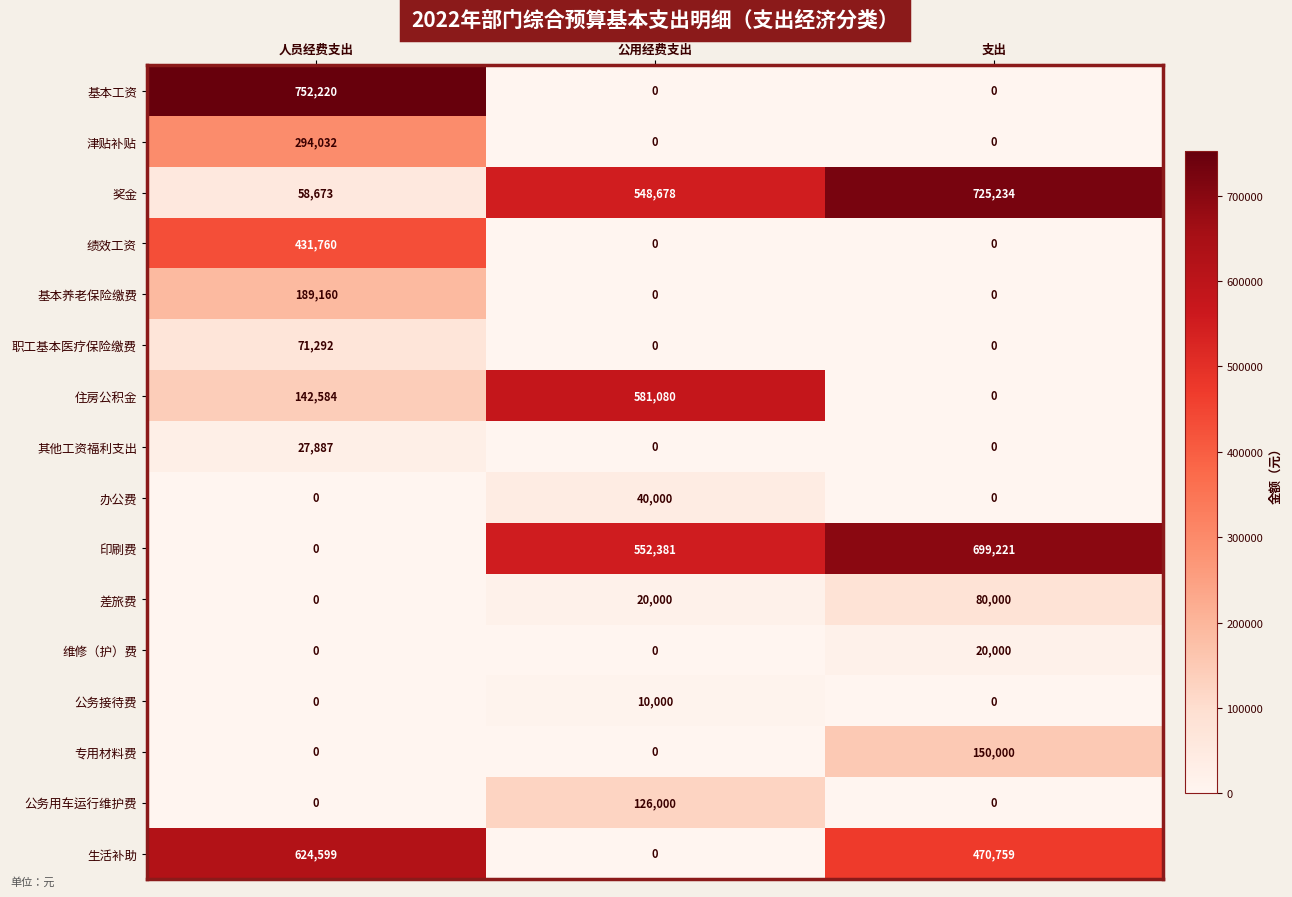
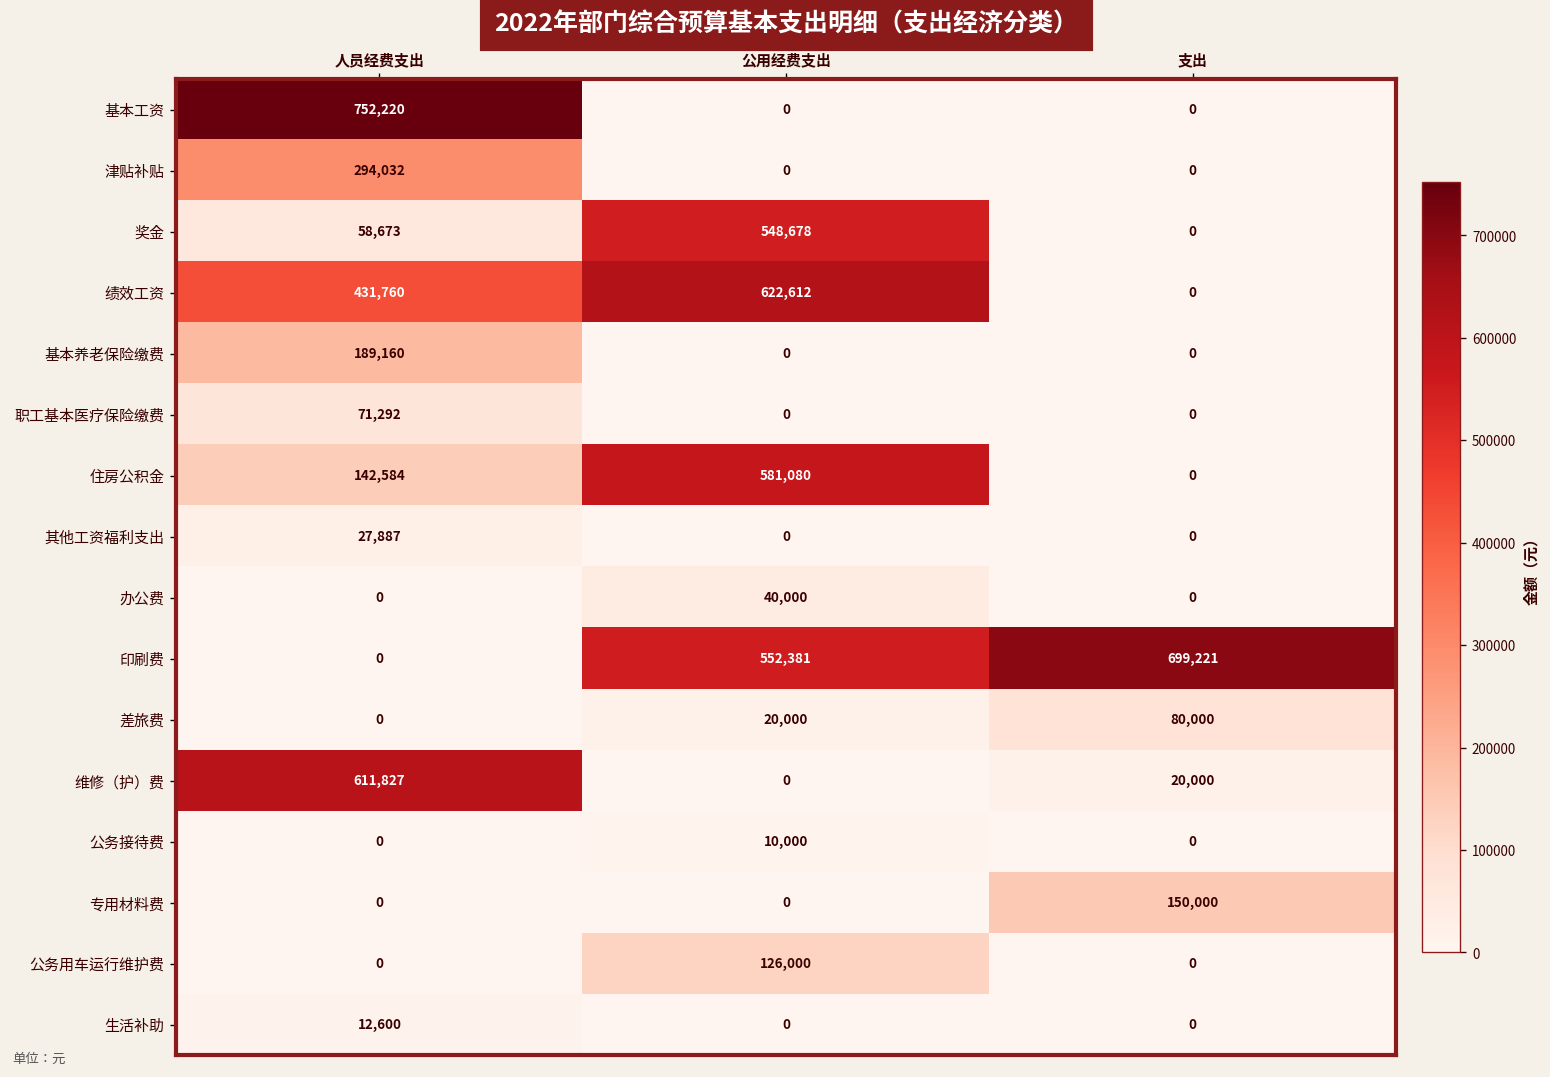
  {
    "基本工资": {
      "人员经费支出": "752,220",
      "公用经费支出": "0",
      "支出": "0"
    },
    "津贴补贴": {
      "人员经费支出": "294,032",
      "公用经费支出": "0",
      "支出": "0"
    },
    "奖金": {
      "人员经费支出": "58,673",
      "公用经费支出": "548,678",
-     "支出": "725,234"
+     "支出": "0"
    },
    "绩效工资": {
      "人员经费支出": "431,760",
-     "公用经费支出": "0",
+     "公用经费支出": "622,612",
      "支出": "0"
    },
    "基本养老保险缴费": {
      "人员经费支出": "189,160",
      "公用经费支出": "0",
      "支出": "0"
    },
    "职工基本医疗保险缴费": {
      "人员经费支出": "71,292",
      "公用经费支出": "0",
      "支出": "0"
    },
    "住房公积金": {
      "人员经费支出": "142,584",
      "公用经费支出": "581,080",
      "支出": "0"
    },
    "其他工资福利支出": {
      "人员经费支出": "27,887",
      "公用经费支出": "0",
      "支出": "0"
    },
    "办公费": {
      "人员经费支出": "0",
      "公用经费支出": "40,000",
      "支出": "0"
    },
    "印刷费": {
      "人员经费支出": "0",
      "公用经费支出": "552,381",
      "支出": "699,221"
    },
    "差旅费": {
      "人员经费支出": "0",
      "公用经费支出": "20,000",
      "支出": "80,000"
    },
    "维修（护）费": {
-     "人员经费支出": "0",
+     "人员经费支出": "611,827",
      "公用经费支出": "0",
      "支出": "20,000"
    },
    "公务接待费": {
      "人员经费支出": "0",
      "公用经费支出": "10,000",
      "支出": "0"
    },
    "专用材料费": {
      "人员经费支出": "0",
      "公用经费支出": "0",
      "支出": "150,000"
    },
    "公务用车运行维护费": {
      "人员经费支出": "0",
      "公用经费支出": "126,000",
      "支出": "0"
    },
    "生活补助": {
-     "人员经费支出": "624,599",
+     "人员经费支出": "12,600",
      "公用经费支出": "0",
-     "支出": "470,759"
+     "支出": "0"
    }
  }
